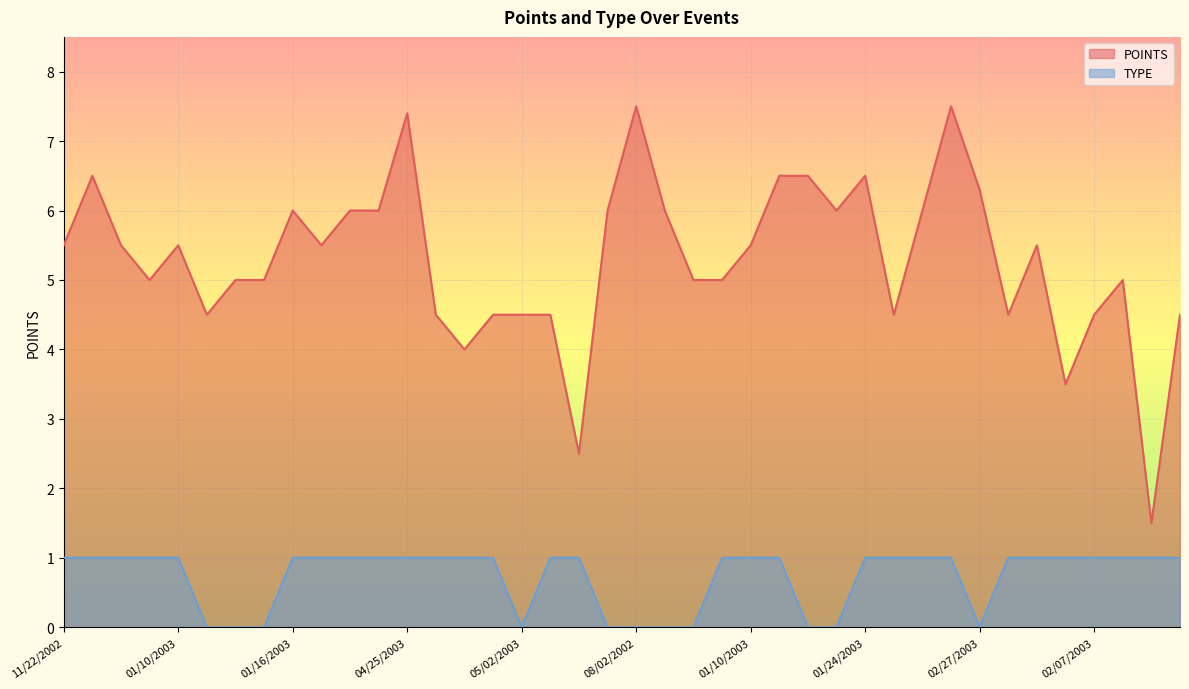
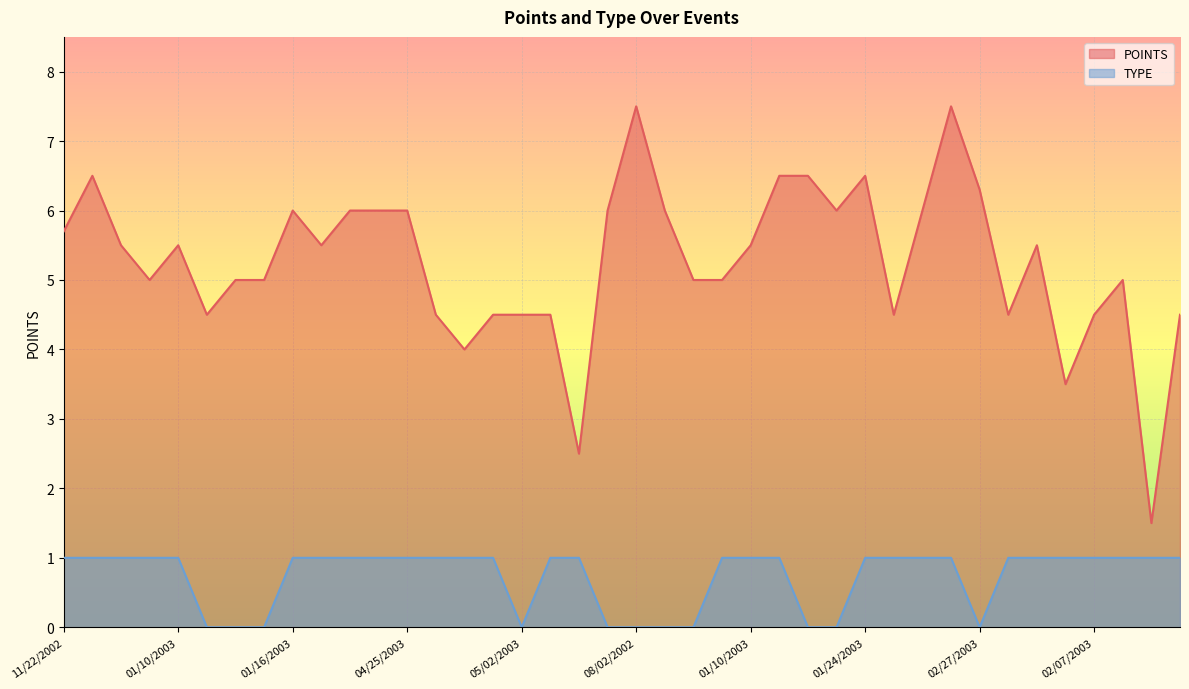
  {
    "POINTS": {
-     "11/22/2002": 5.5,
-     "04/25/2003": 7.4,
+     "11/22/2002": 5.7,
+     "04/25/2003": 6.0,
      "05/02/2003": 4.5,
      "08/02/2002": 7.5,
      "02/27/2003": 6.3
    },
    "TYPE": {
      "11/22/2002": 1.0,
      "04/25/2003": 1.0,
      "05/02/2003": 0.0,
      "08/02/2002": 0.0,
      "02/27/2003": 0.0
    }
  }
